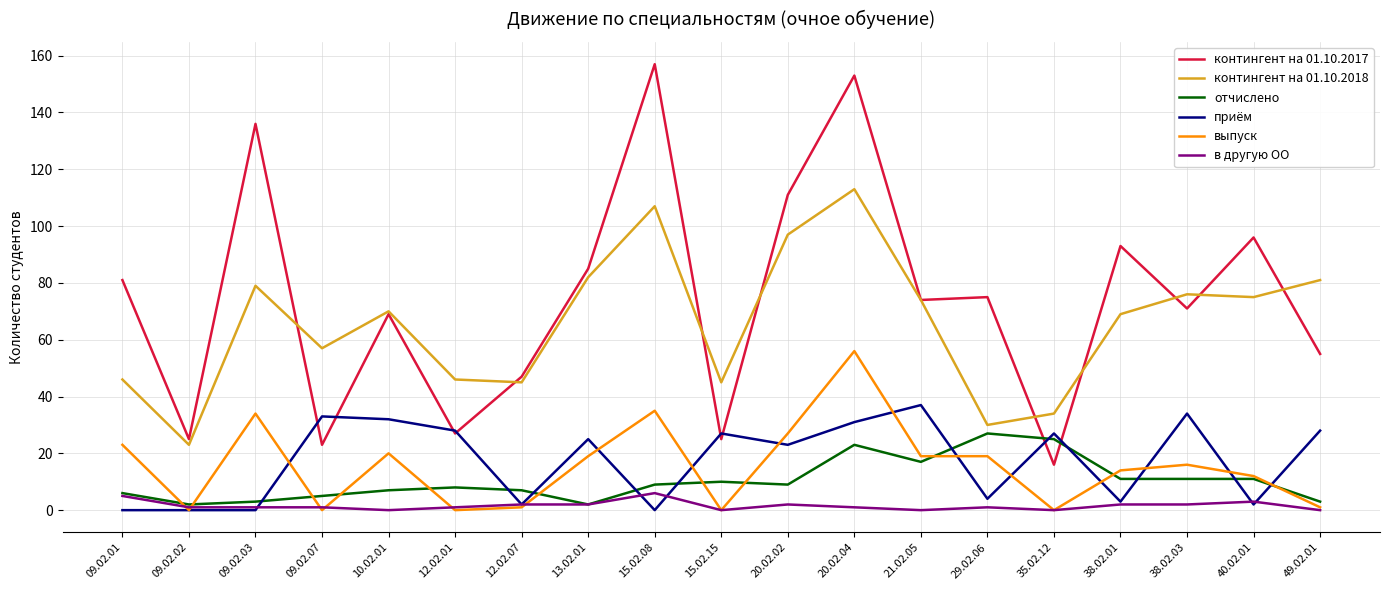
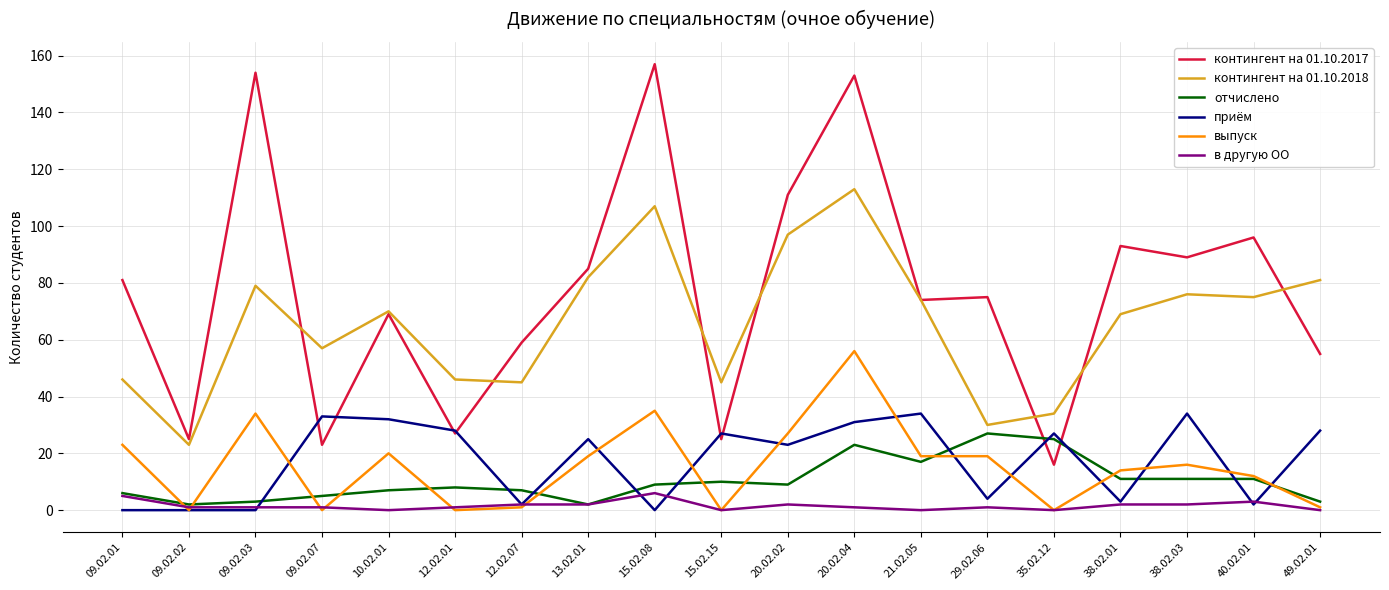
  {
    "контингент на 01.10.2017": {
      "09.02.01": 81,
      "09.02.02": 25,
-     "09.02.03": 136,
+     "09.02.03": 154,
      "09.02.07": 23,
      "10.02.01": 69,
      "12.02.01": 27,
-     "12.02.07": 47,
+     "12.02.07": 59,
      "13.02.01": 85,
      "15.02.08": 157,
      "15.02.15": 25,
      "20.02.02": 111,
      "20.02.04": 153,
      "29.02.06": 75,
      "35.02.12": 16,
      "38.02.01": 93,
-     "38.02.03": 71,
+     "38.02.03": 89,
      "40.02.01": 96,
      "49.02.01": 55
    },
    "отчислено": {
      "09.02.01": 6,
      "09.02.02": 2,
      "09.02.03": 3,
      "09.02.07": 5,
      "10.02.01": 7,
      "12.02.01": 8,
      "12.02.07": 7,
      "15.02.08": 9,
      "15.02.15": 10,
      "20.02.02": 9,
      "20.02.04": 23,
      "21.02.05": 17,
      "29.02.06": 27,
      "35.02.12": 25,
      "38.02.01": 11,
      "38.02.03": 11,
      "40.02.01": 11,
      "49.02.01": 3
    },
    "приём": {
      "09.02.01": 0,
      "09.02.03": 0,
      "09.02.07": 33,
      "10.02.01": 32,
      "12.02.01": 28,
      "13.02.01": 25,
      "15.02.08": 0,
      "15.02.15": 27,
      "20.02.02": 23,
      "20.02.04": 31,
-     "21.02.05": 37,
+     "21.02.05": 34,
      "29.02.06": 4,
      "35.02.12": 27,
      "38.02.01": 3,
      "38.02.03": 34,
      "40.02.01": 2,
      "49.02.01": 28
    },
    "в другую ОО": {
      "09.02.01": 5,
      "09.02.02": 1,
      "09.02.03": 1,
      "09.02.07": 1,
      "10.02.01": 0,
      "12.02.01": 1,
      "15.02.08": 6,
      "20.02.02": 2,
      "20.02.04": 1,
      "21.02.05": 0,
      "29.02.06": 1,
      "38.02.01": 2,
      "38.02.03": 2,
      "40.02.01": 3,
      "49.02.01": 0
    }
  }
